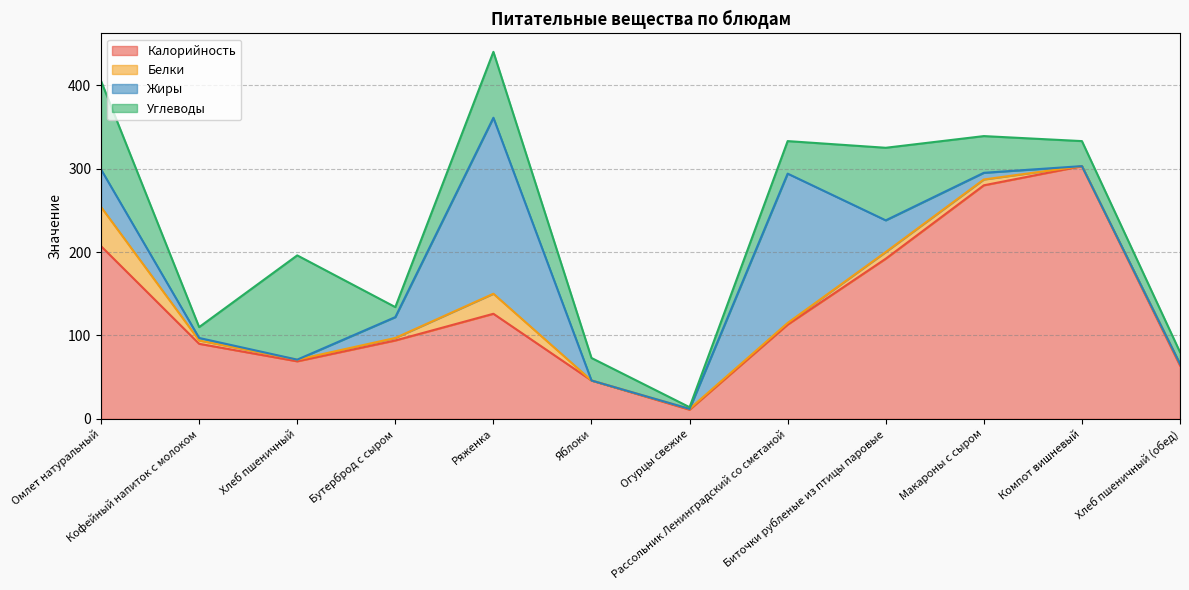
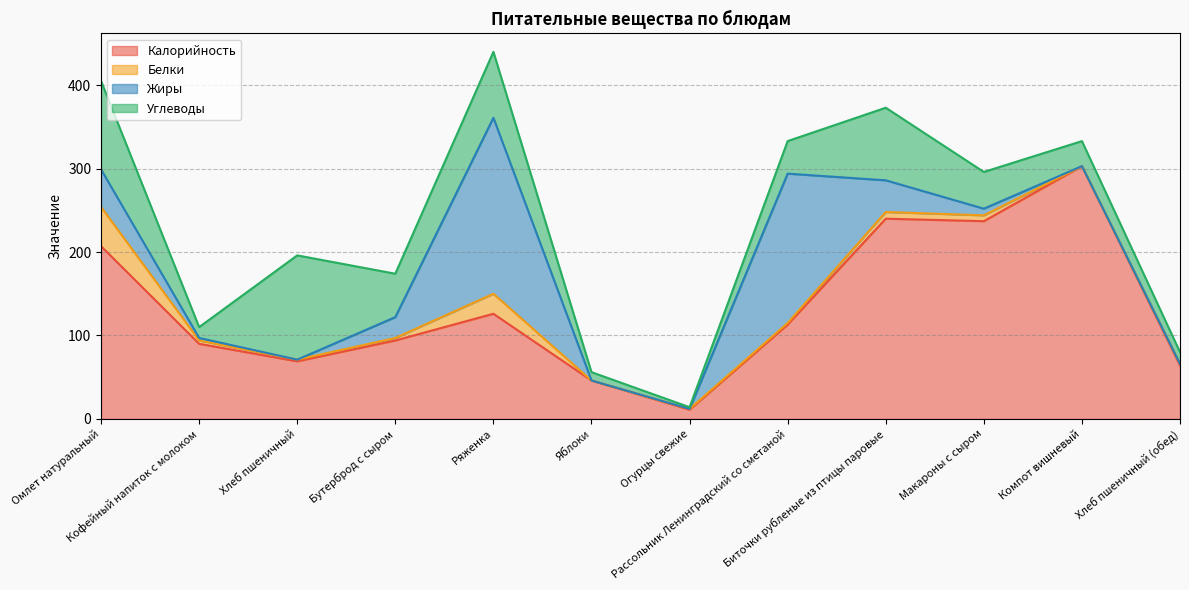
  {
    "Калорийность": {
      "Омлет натуральный": 210,
      "Кофейный напиток с молоком": 90,
      "Ряженка": 130,
-     "Биточки рубленые из птицы паровые": 190,
-     "Макароны с сыром": 280
+     "Биточки рубленые из птицы паровые": 240,
+     "Макароны с сыром": 240
    },
    "Белки": {
      "Омлет натуральный": 50,
      "Ряженка": 20,
      "Биточки рубленые из птицы паровые": 10,
      "Макароны с сыром": 10
    },
    "Жиры": {
      "Омлет натуральный": 50,
      "Бутерброд с сыром": 30,
      "Ряженка": 210,
      "Рассольник Ленинградский со сметаной": 180,
      "Биточки рубленые из птицы паровые": 40,
      "Макароны с сыром": 10
    },
    "Углеводы": {
      "Омлет натуральный": 110,
      "Кофейный напиток с молоком": 10,
      "Хлеб пшеничный": 130,
-     "Бутерброд с сыром": 10,
+     "Бутерброд с сыром": 50,
      "Ряженка": 80,
-     "Яблоки": 30,
+     "Яблоки": 10,
      "Рассольник Ленинградский со сметаной": 40,
      "Биточки рубленые из птицы паровые": 90,
      "Макароны с сыром": 40,
      "Компот вишневый": 30,
      "Хлеб пшеничный (обед)": 10
    }
  }
